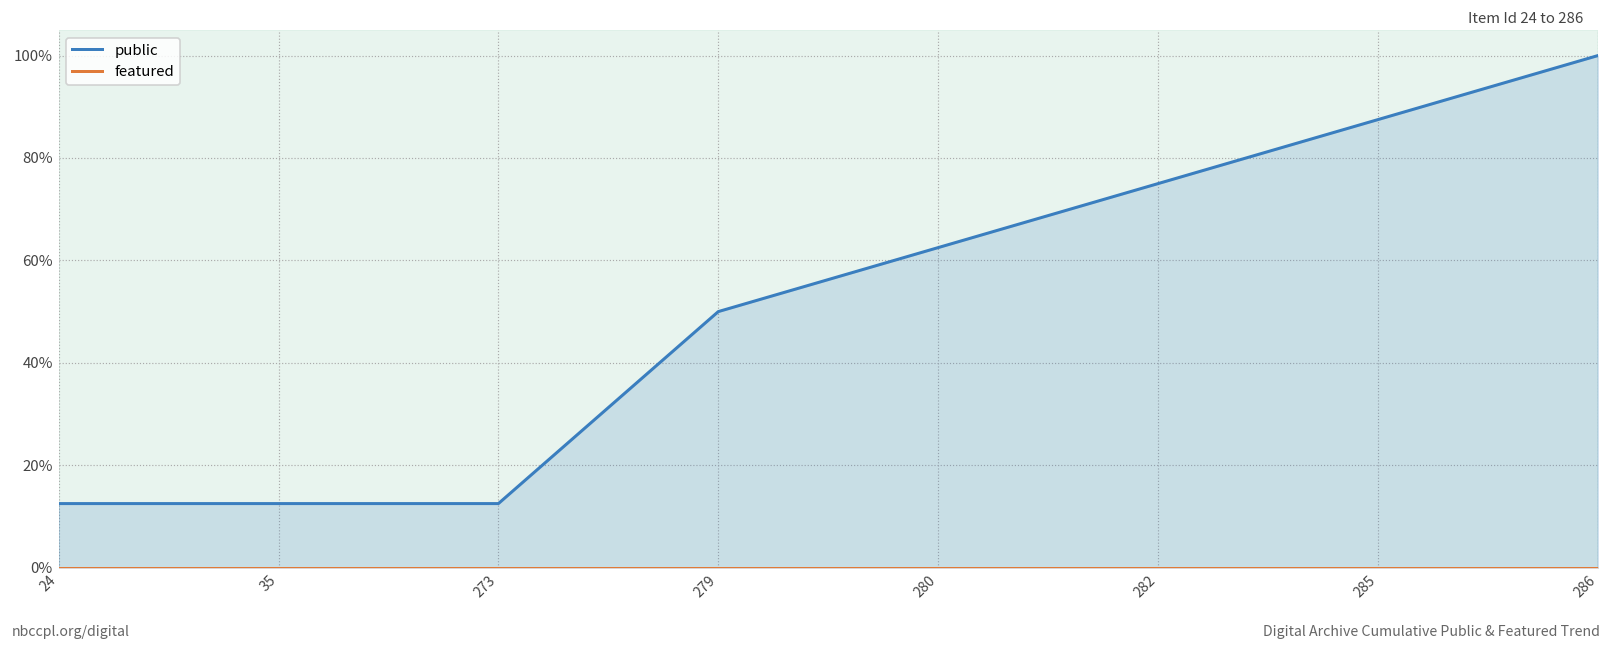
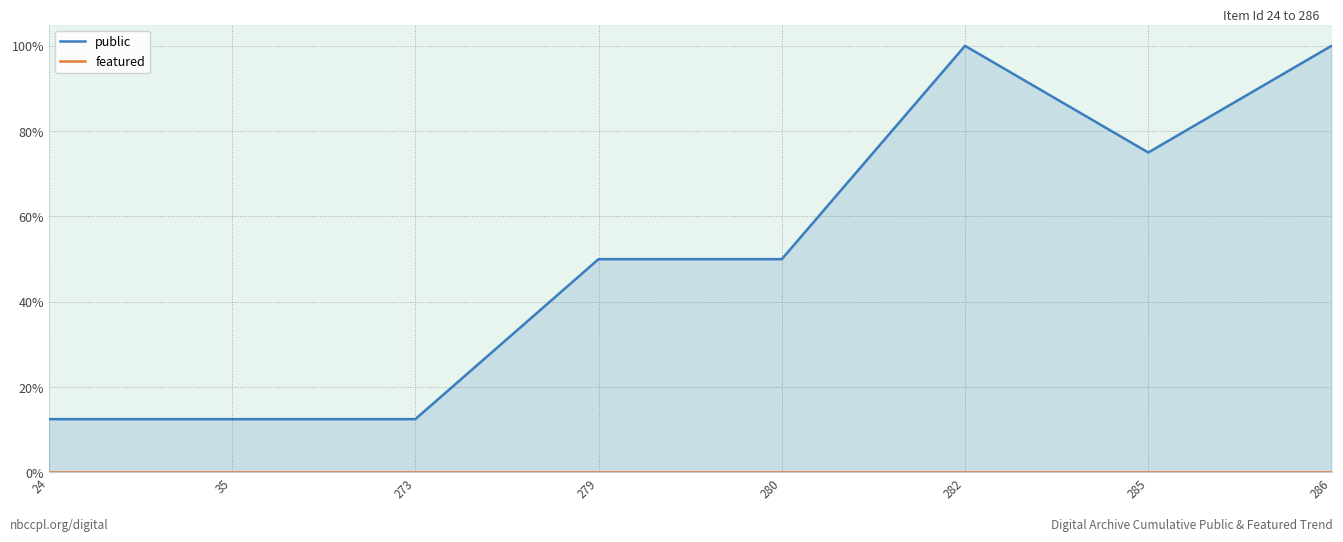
  {
    "public": {
      "24": "13%",
      "35": "13%",
      "273": "13%",
      "279": "50%",
-     "280": "63%",
-     "282": "75%",
-     "285": "88%",
+     "280": "50%",
+     "282": "100%",
+     "285": "75%",
      "286": "100%"
    },
    "featured": {
      "24": "0%",
      "35": "0%",
      "273": "0%",
      "279": "0%",
      "280": "0%",
      "282": "0%",
      "285": "0%",
      "286": "0%"
    }
  }
